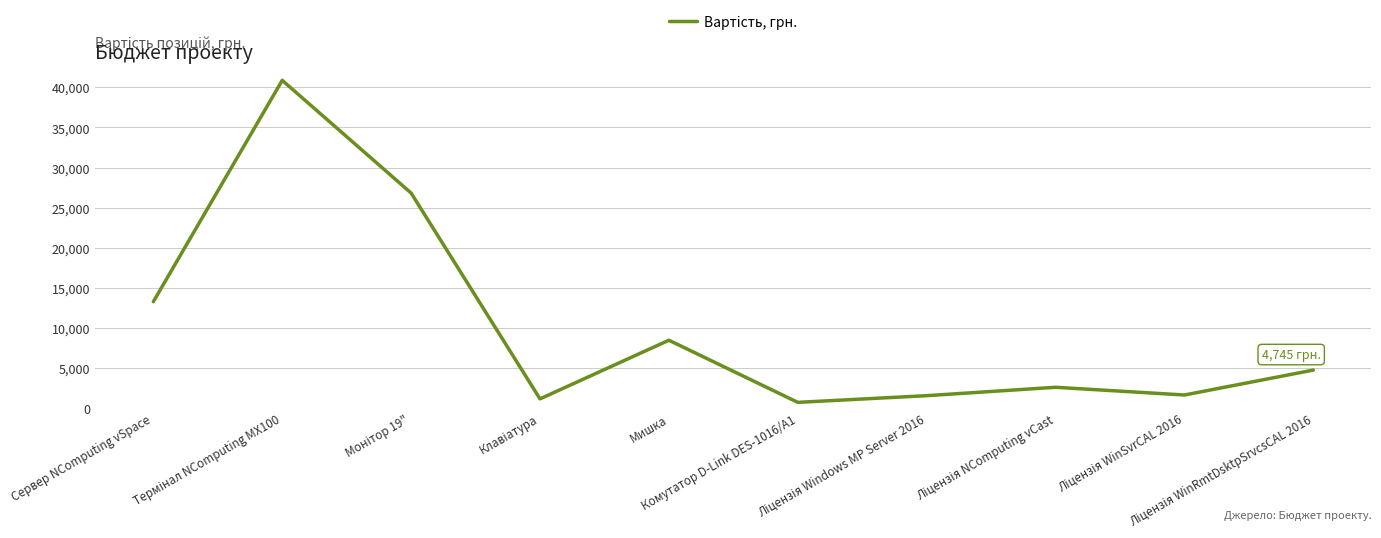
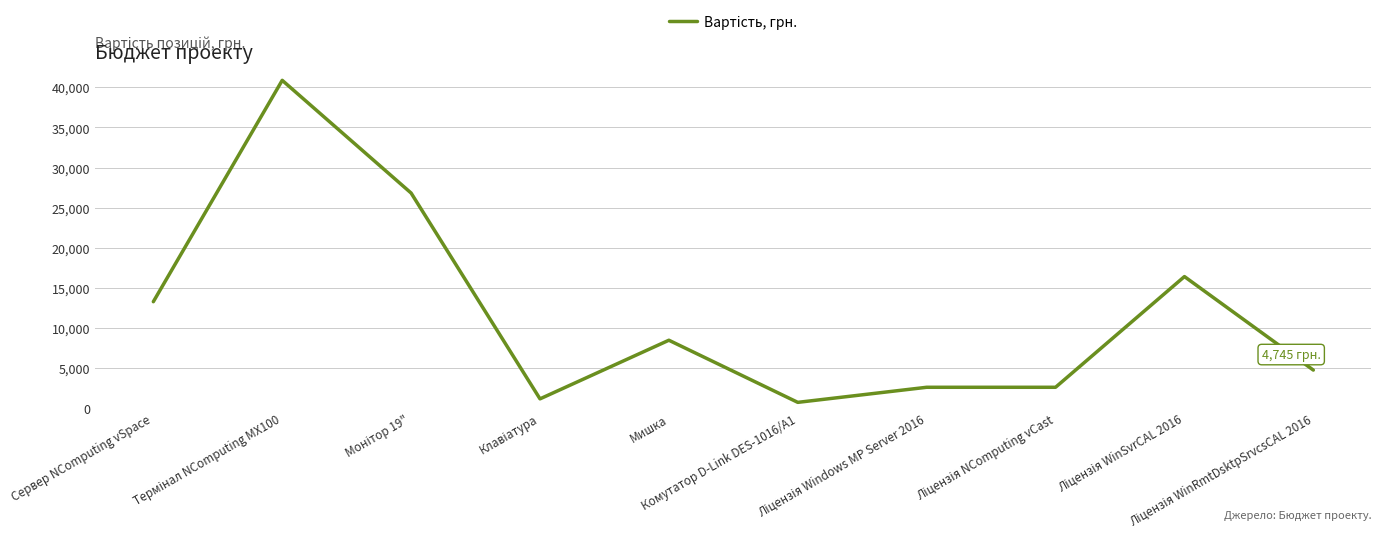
  {
    "Сервер NComputing vSpace": "13,000",
    "Термінал NComputing MX100": "41,000",
    "Монітор 19\"": "27,000",
    "Клавіатура": "1,000",
    "Мишка": "8,000",
    "Комутатор D-Link DES-1016/A1": "1,000",
-   "Ліцензія Windows MP Server 2016": "2,000",
+   "Ліцензія Windows MP Server 2016": "3,000",
    "Ліцензія NComputing vCast": "3,000",
-   "Ліцензія WinSvrCAL 2016": "2,000"
+   "Ліцензія WinSvrCAL 2016": "16,000"
  }
